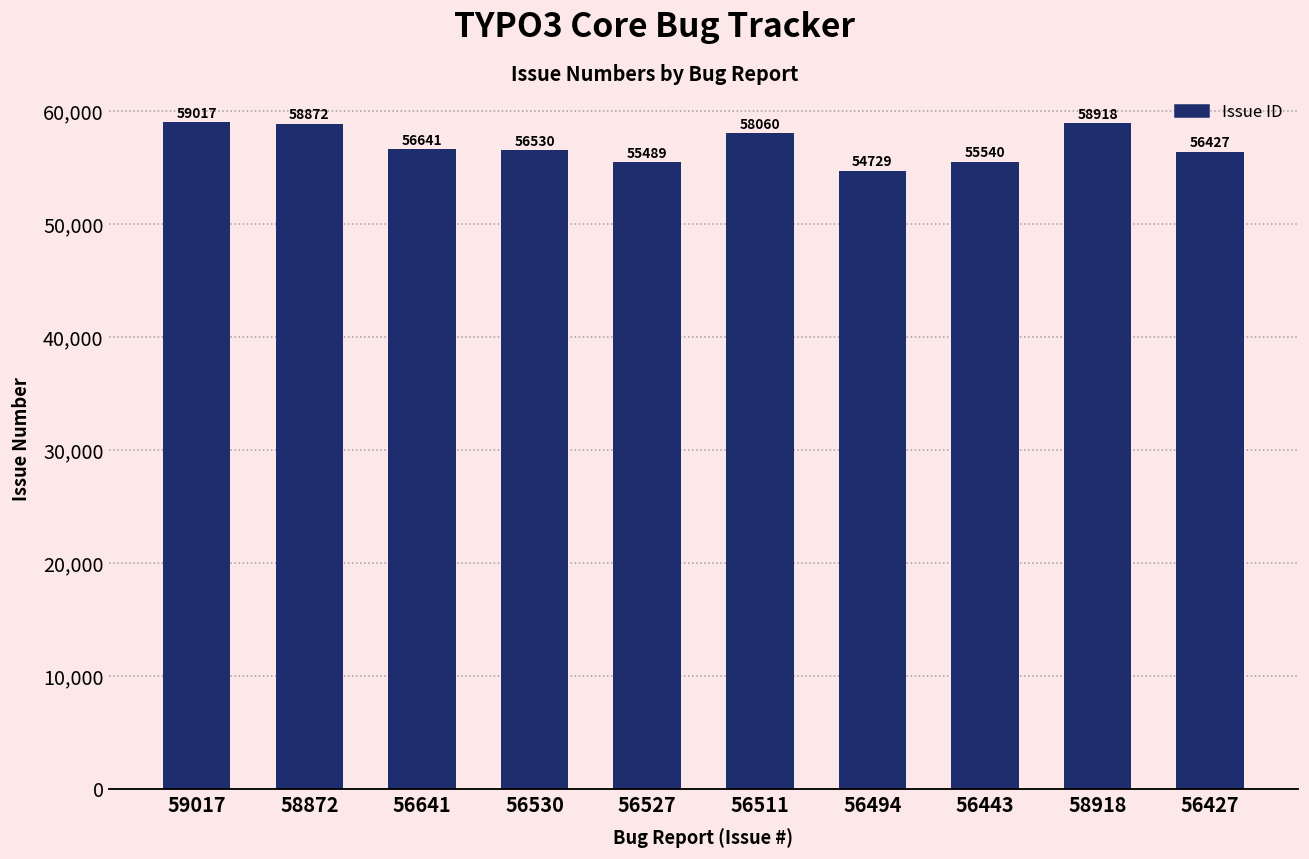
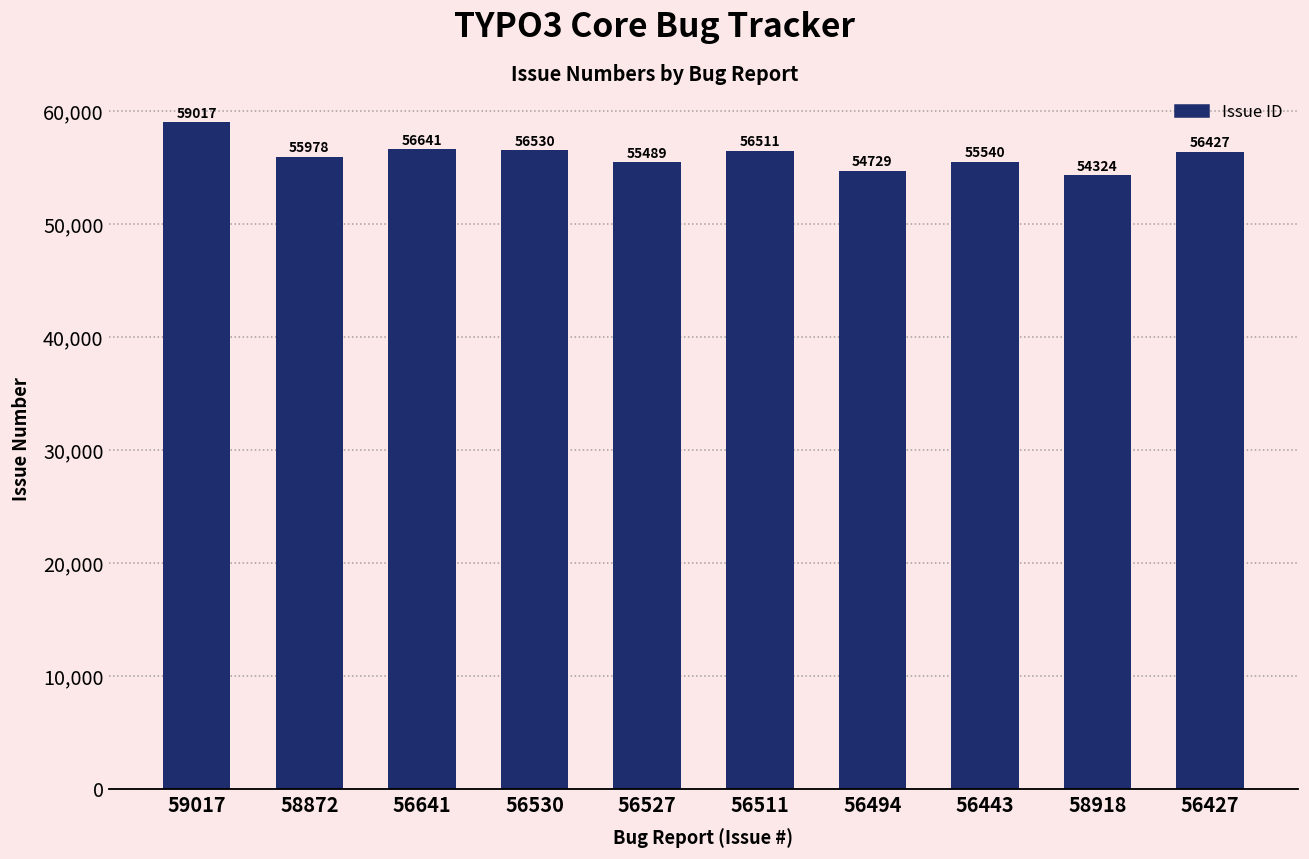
  {
    "59017": 59017,
-   "58872": 58872,
+   "58872": 55978,
    "56641": 56641,
    "56530": 56530,
    "56527": 55489,
-   "56511": 58060,
+   "56511": 56511,
    "56494": 54729,
    "56443": 55540,
-   "58918": 58918,
+   "58918": 54324,
    "56427": 56427
  }
